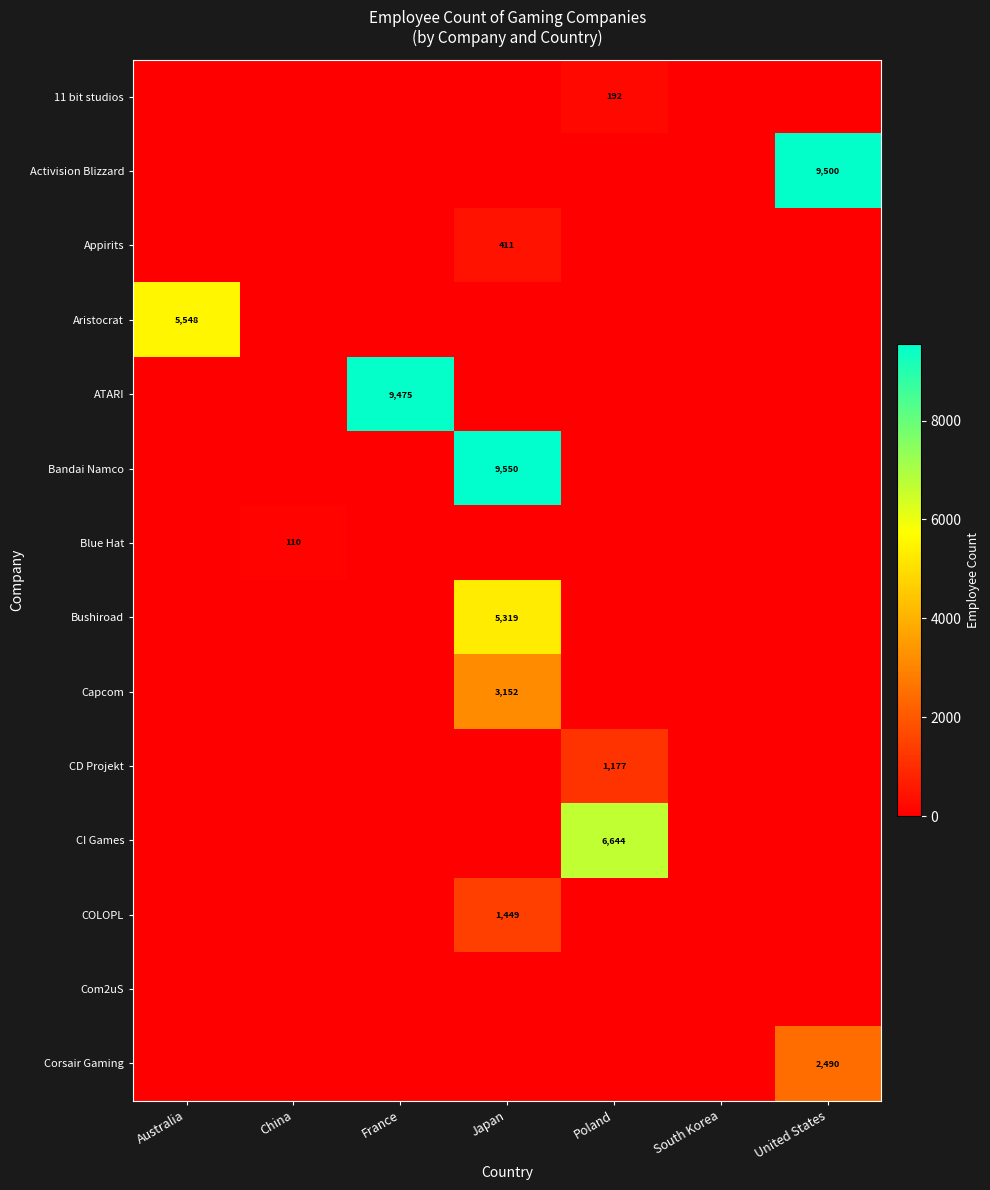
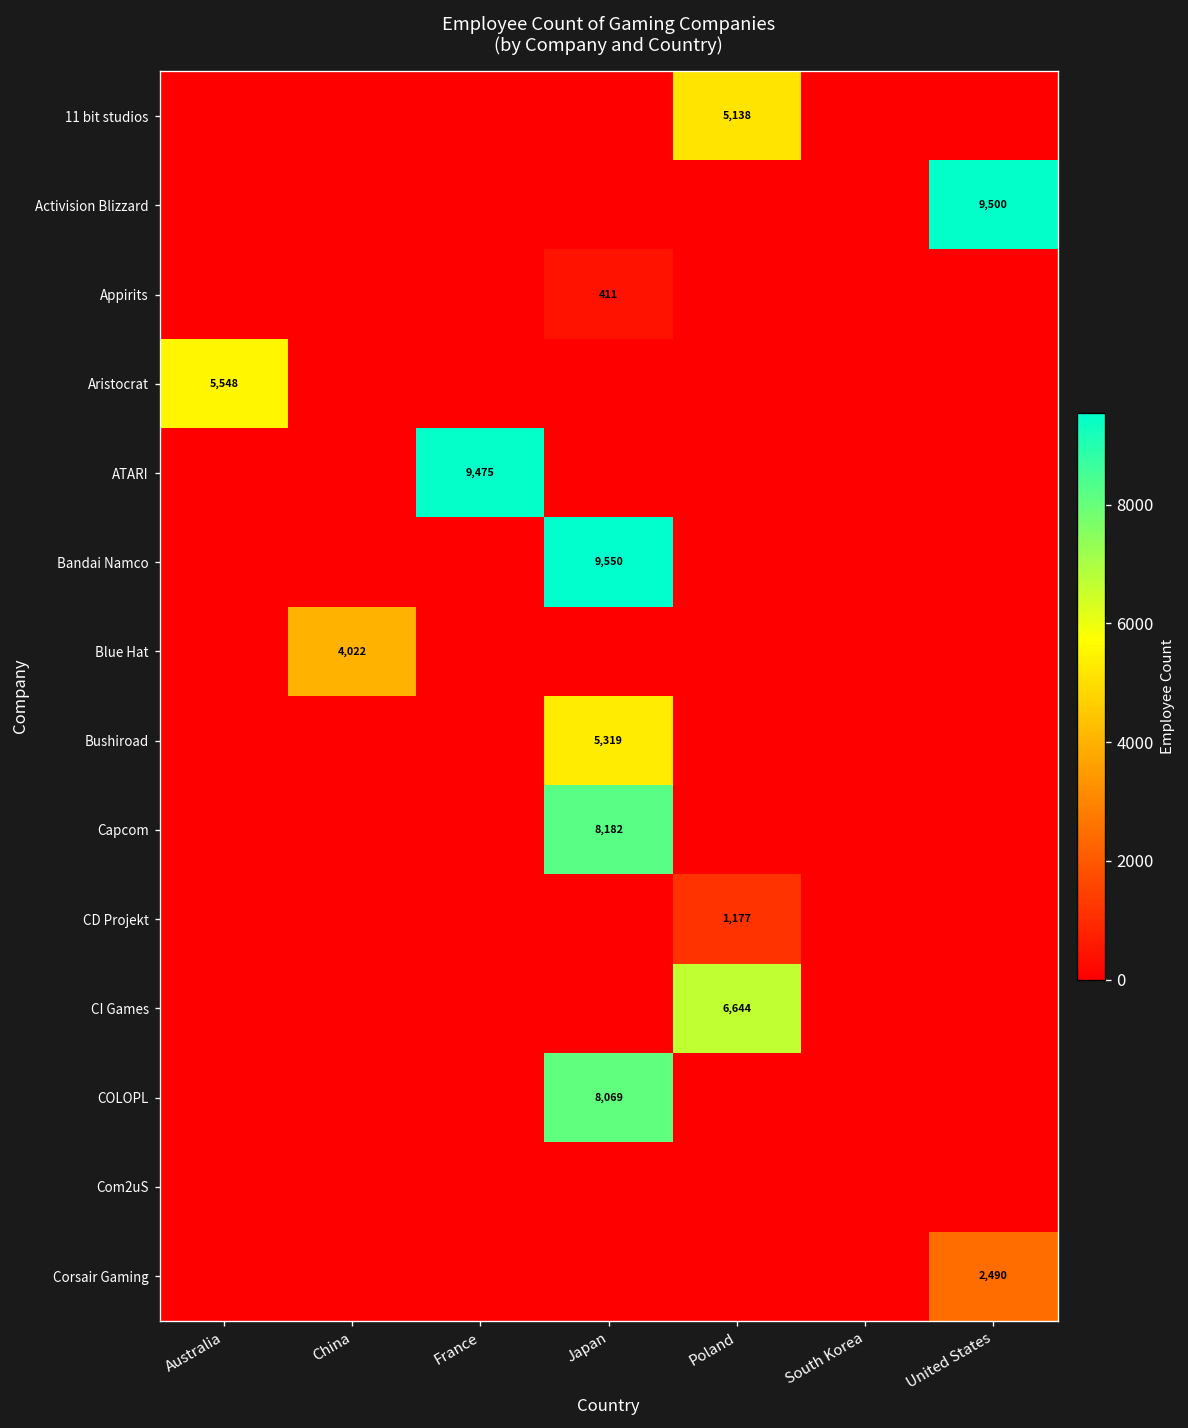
  {
    "11 bit studios": {
-     "Poland": "192"
+     "Poland": "5,138"
    },
    "Activision Blizzard": {
      "United States": "9,500"
    },
    "Appirits": {
      "Japan": "411"
    },
    "Aristocrat": {
      "Australia": "5,548"
    },
    "ATARI": {
      "France": "9,475"
    },
    "Bandai Namco": {
      "Japan": "9,550"
    },
    "Blue Hat": {
-     "China": "110"
+     "China": "4,022"
    },
    "Bushiroad": {
      "Japan": "5,319"
    },
    "Capcom": {
-     "Japan": "3,152"
+     "Japan": "8,182"
    },
    "CD Projekt": {
      "Poland": "1,177"
    },
    "CI Games": {
      "Poland": "6,644"
    },
    "COLOPL": {
-     "Japan": "1,449"
+     "Japan": "8,069"
    },
    "Corsair Gaming": {
      "United States": "2,490"
    }
  }
